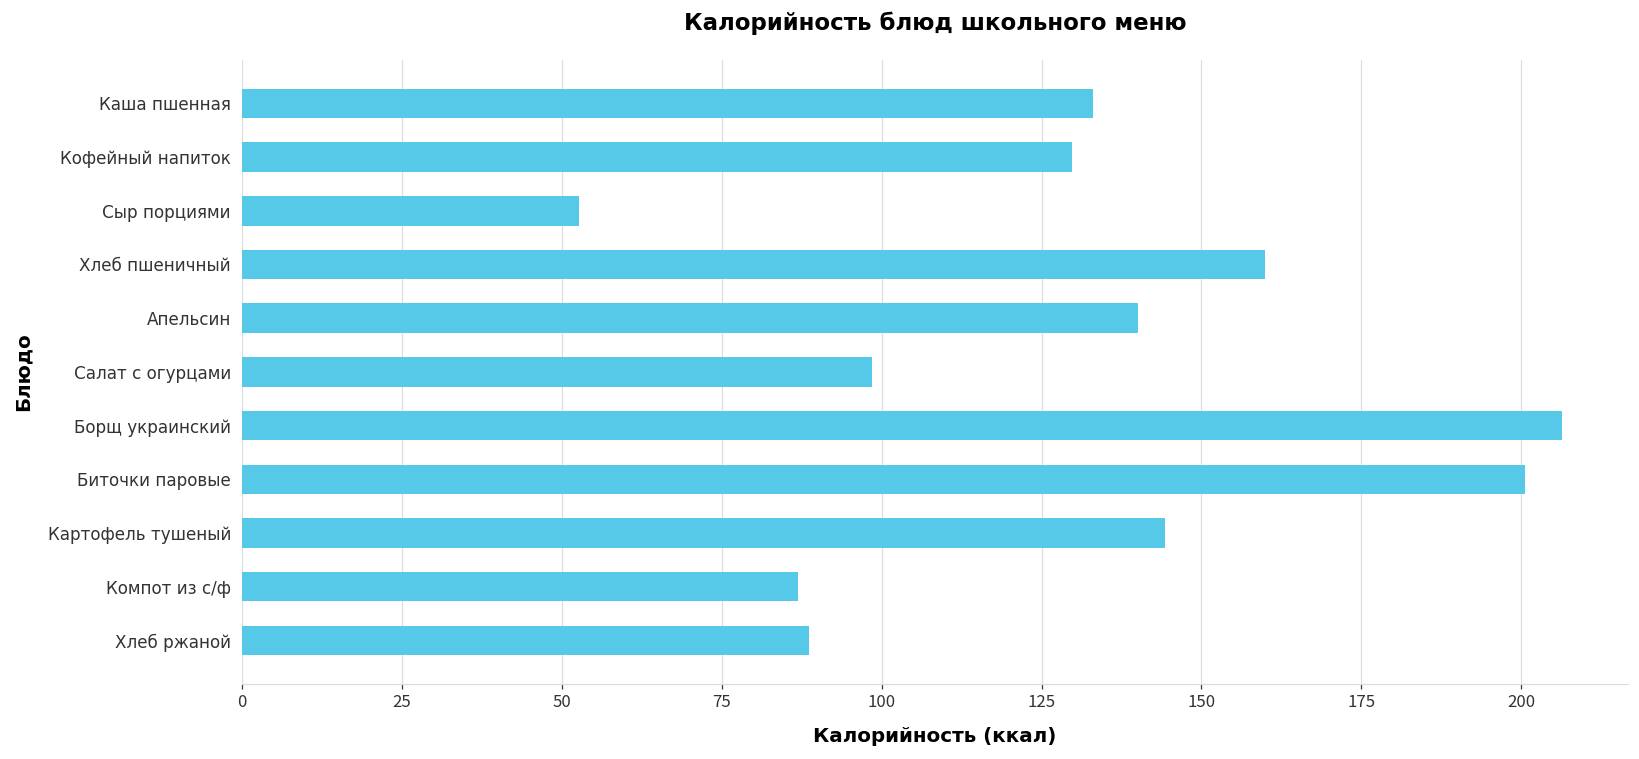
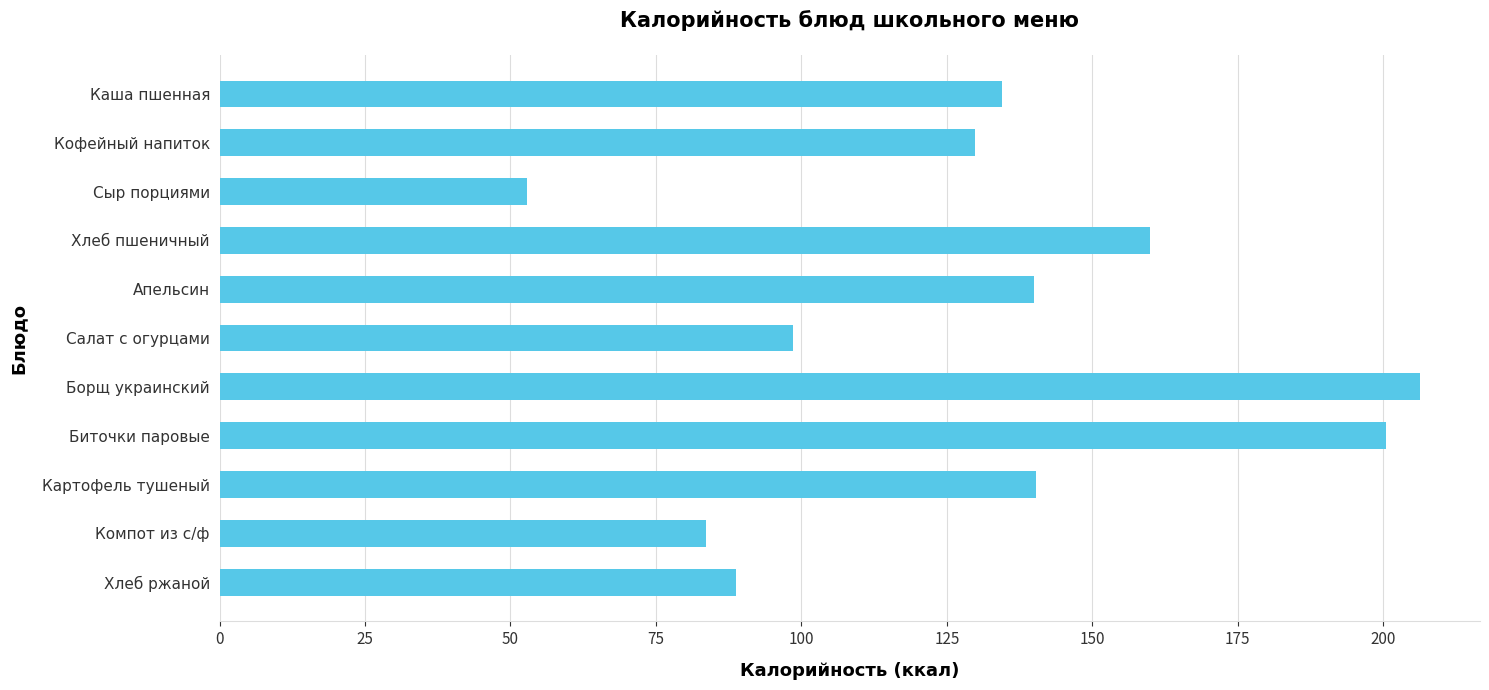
  {
-   "Каша пшенная": 133,
+   "Каша пшенная": 134,
    "Кофейный напиток": 130,
    "Сыр порциями": 53,
    "Хлеб пшеничный": 160,
    "Апельсин": 140,
    "Салат с огурцами": 99,
    "Борщ украинский": 206,
    "Биточки паровые": 201,
-   "Картофель тушеный": 144,
-   "Компот из с/ф": 87,
+   "Картофель тушеный": 140,
+   "Компот из с/ф": 84,
    "Хлеб ржаной": 89
  }
